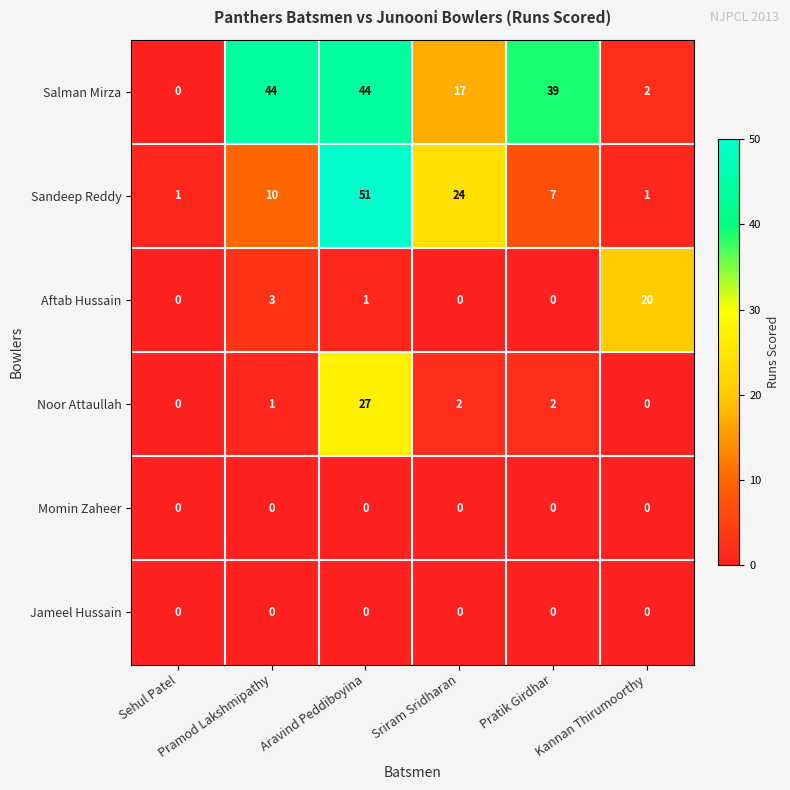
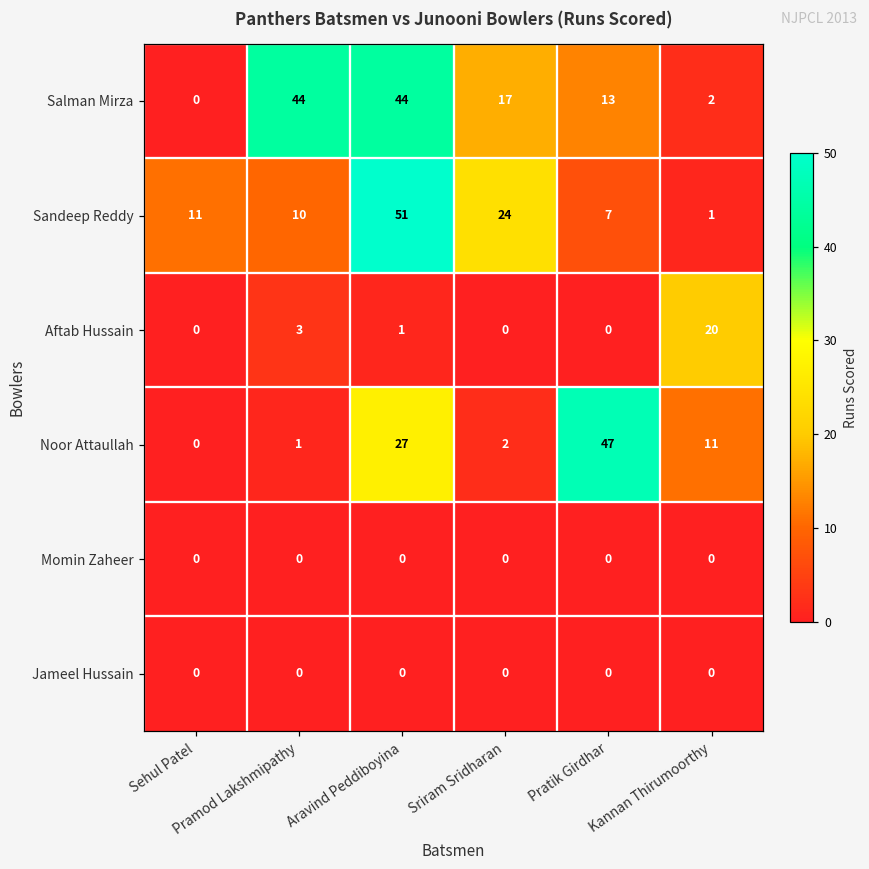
  {
    "Salman Mirza": {
      "Sehul Patel": 0,
      "Pramod Lakshmipathy": 44,
      "Aravind Peddiboyina": 44,
      "Sriram Sridharan": 17,
-     "Pratik Girdhar": 39,
+     "Pratik Girdhar": 13,
      "Kannan Thirumoorthy": 2
    },
    "Sandeep Reddy": {
-     "Sehul Patel": 1,
+     "Sehul Patel": 11,
      "Pramod Lakshmipathy": 10,
      "Aravind Peddiboyina": 51,
      "Sriram Sridharan": 24,
      "Pratik Girdhar": 7,
      "Kannan Thirumoorthy": 1
    },
    "Aftab Hussain": {
      "Sehul Patel": 0,
      "Pramod Lakshmipathy": 3,
      "Aravind Peddiboyina": 1,
      "Sriram Sridharan": 0,
      "Pratik Girdhar": 0,
      "Kannan Thirumoorthy": 20
    },
    "Noor Attaullah": {
      "Sehul Patel": 0,
      "Pramod Lakshmipathy": 1,
      "Aravind Peddiboyina": 27,
      "Sriram Sridharan": 2,
-     "Pratik Girdhar": 2,
-     "Kannan Thirumoorthy": 0
+     "Pratik Girdhar": 47,
+     "Kannan Thirumoorthy": 11
    },
    "Momin Zaheer": {
      "Sehul Patel": 0,
      "Pramod Lakshmipathy": 0,
      "Aravind Peddiboyina": 0,
      "Sriram Sridharan": 0,
      "Pratik Girdhar": 0,
      "Kannan Thirumoorthy": 0
    },
    "Jameel Hussain": {
      "Sehul Patel": 0,
      "Pramod Lakshmipathy": 0,
      "Aravind Peddiboyina": 0,
      "Sriram Sridharan": 0,
      "Pratik Girdhar": 0,
      "Kannan Thirumoorthy": 0
    }
  }
